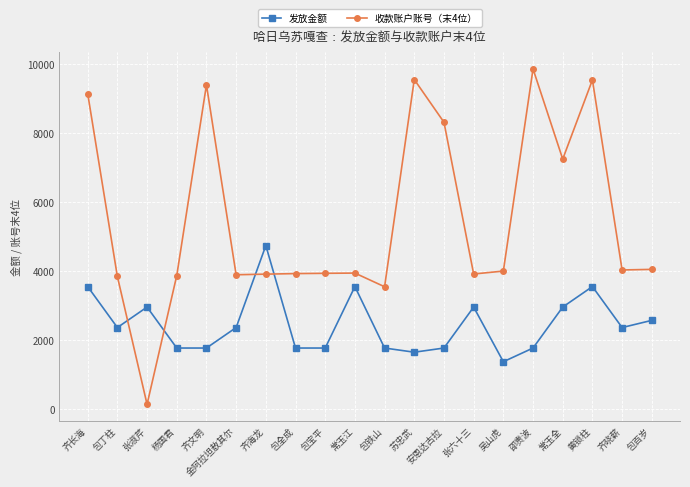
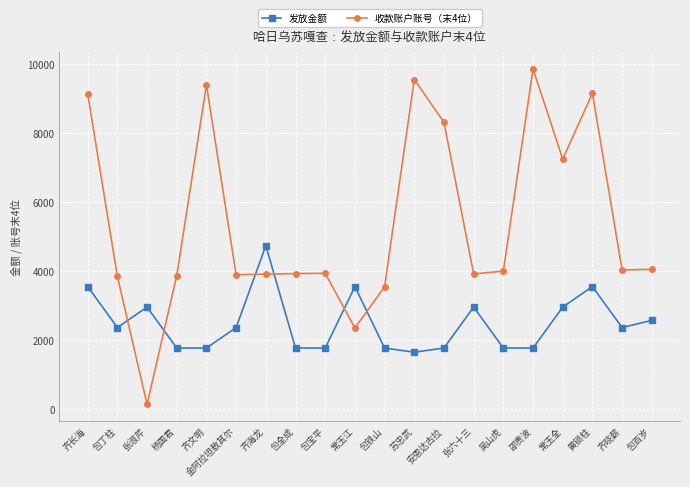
  {
    "发放金额": {
      "齐长海": 3600,
      "包丁柱": 2400,
      "张淑芹": 3000,
      "杨国君": 1800,
      "齐文明": 1800,
      "金阿拉坦敖其尔": 2400,
      "齐海龙": 4700,
      "包全成": 1800,
      "包宝平": 1800,
      "常玉江": 3600,
      "包铁山": 1800,
      "苏忠武": 1700,
      "安恩达古拉": 1800,
      "张六十三": 3000,
-     "吴山虎": 1400,
+     "吴山虎": 1800,
      "邵贵波": 1800,
      "常玉全": 3000,
      "黄锁柱": 3600,
      "齐晓薪": 2400,
      "包百岁": 2600
    },
    "收款账户账号（末4位）": {
      "齐长海": 9100,
      "包丁柱": 3900,
      "张淑芹": 100,
      "杨国君": 3900,
      "齐文明": 9400,
      "金阿拉坦敖其尔": 3900,
      "齐海龙": 3900,
      "包全成": 3900,
      "包宝平": 3900,
-     "常玉江": 4000,
+     "常玉江": 2400,
      "包铁山": 3600,
      "苏忠武": 9600,
      "安恩达古拉": 8300,
      "张六十三": 3900,
      "吴山虎": 4000,
      "邵贵波": 9900,
      "常玉全": 7300,
-     "黄锁柱": 9500,
+     "黄锁柱": 9200,
      "齐晓薪": 4000,
      "包百岁": 4100
    }
  }
